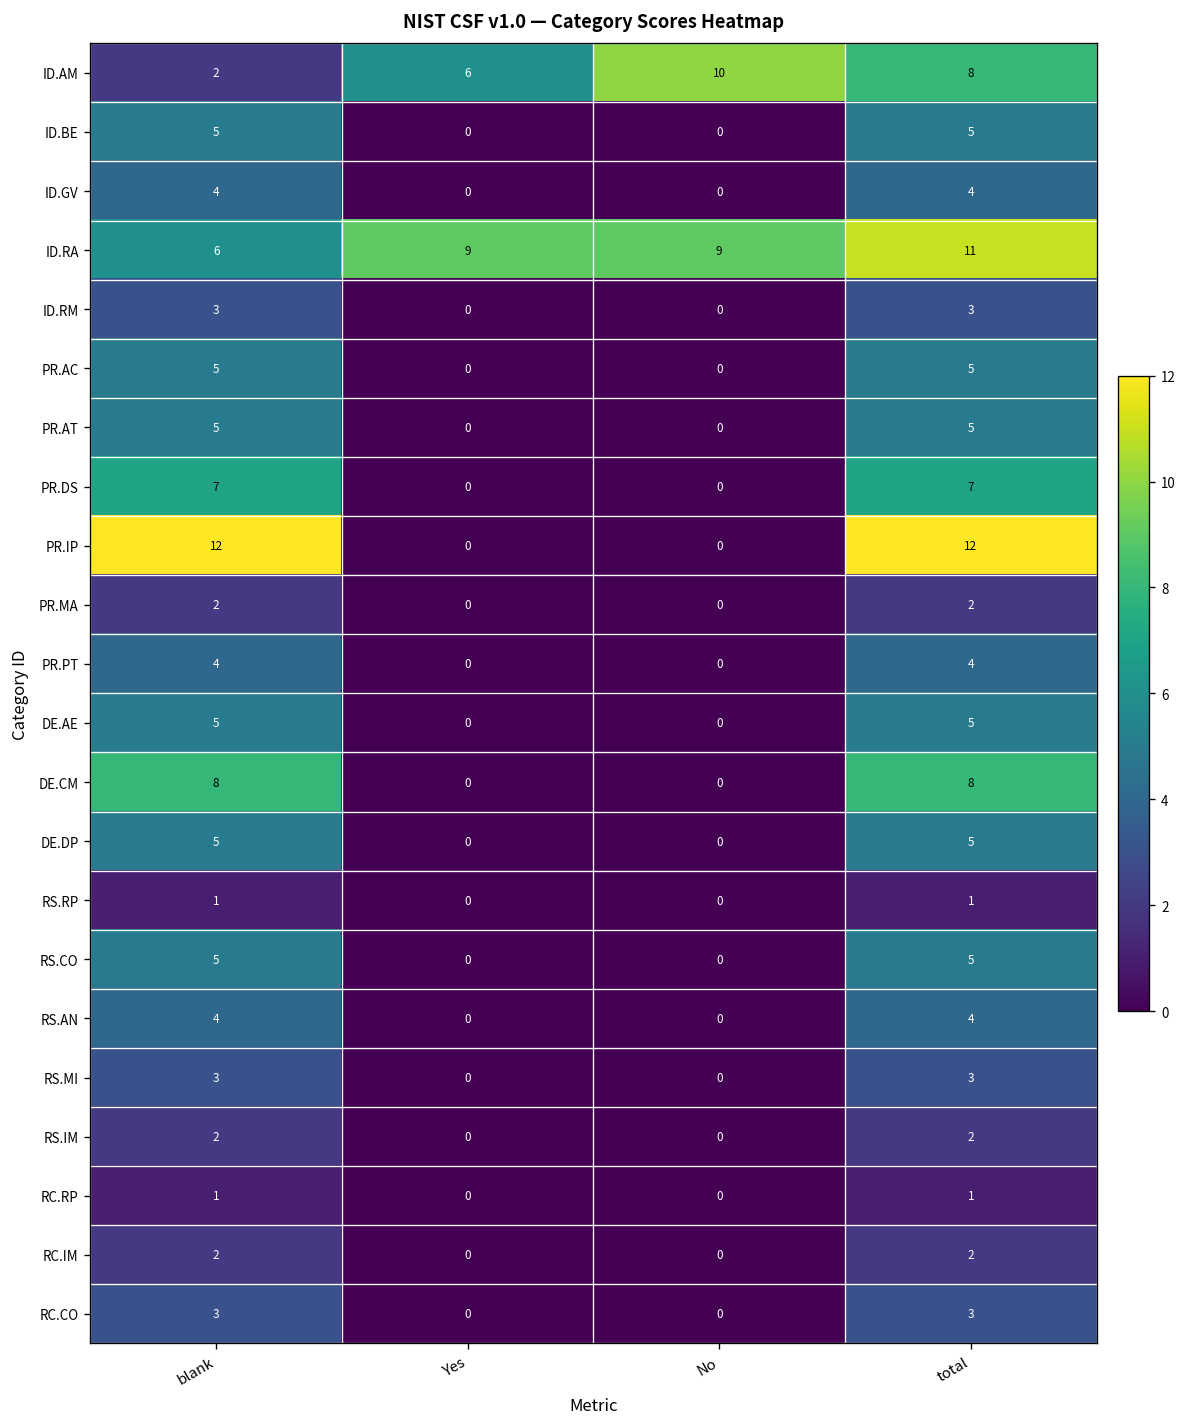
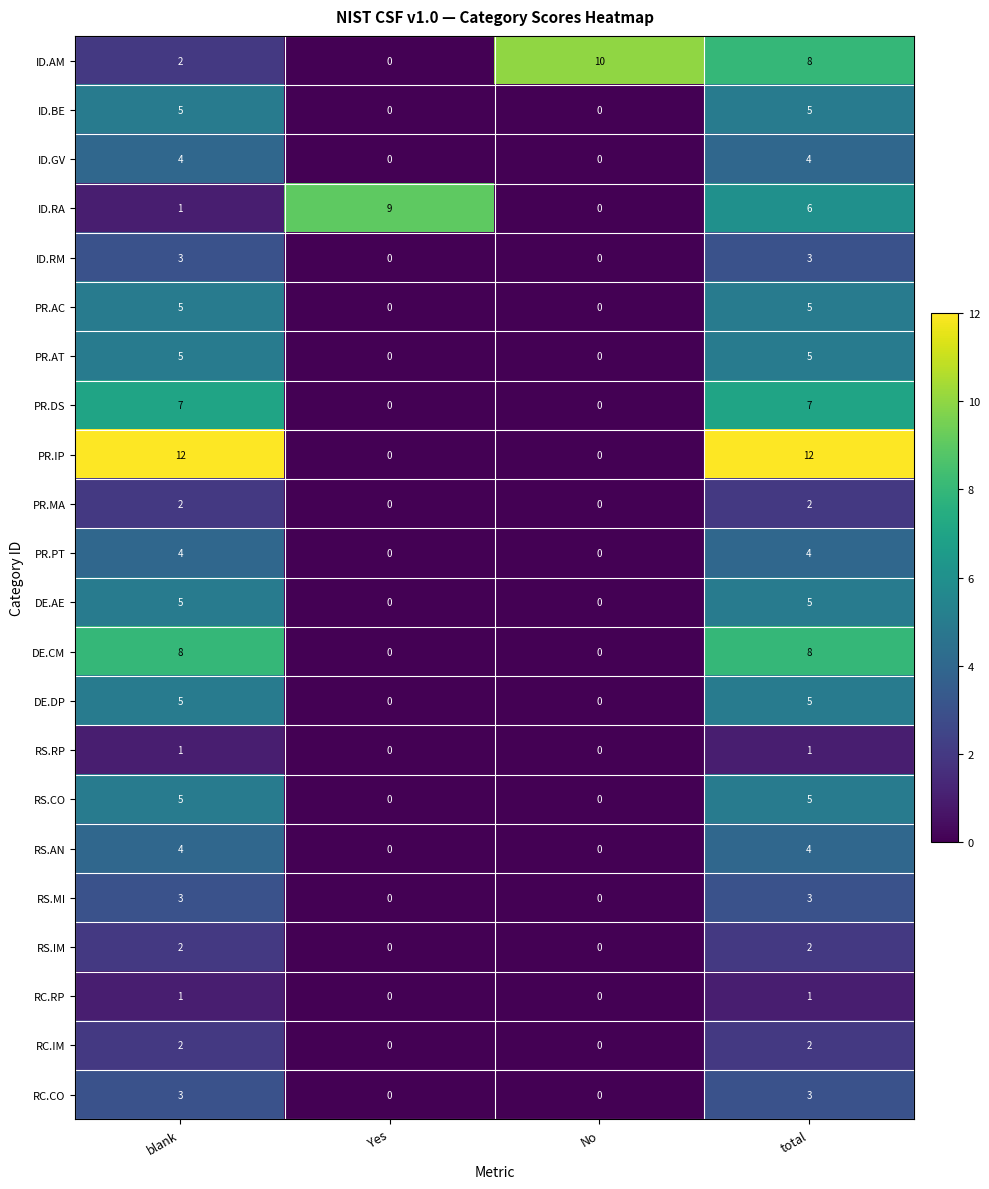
  {
    "ID.AM": {
      "blank": 2,
-     "Yes": 6,
+     "Yes": 0,
      "No": 10,
      "total": 8
    },
    "ID.BE": {
      "blank": 5,
      "Yes": 0,
      "No": 0,
      "total": 5
    },
    "ID.GV": {
      "blank": 4,
      "Yes": 0,
      "No": 0,
      "total": 4
    },
    "ID.RA": {
-     "blank": 6,
+     "blank": 1,
      "Yes": 9,
-     "No": 9,
-     "total": 11
+     "No": 0,
+     "total": 6
    },
    "ID.RM": {
      "blank": 3,
      "Yes": 0,
      "No": 0,
      "total": 3
    },
    "PR.AC": {
      "blank": 5,
      "Yes": 0,
      "No": 0,
      "total": 5
    },
    "PR.AT": {
      "blank": 5,
      "Yes": 0,
      "No": 0,
      "total": 5
    },
    "PR.DS": {
      "blank": 7,
      "Yes": 0,
      "No": 0,
      "total": 7
    },
    "PR.IP": {
      "blank": 12,
      "Yes": 0,
      "No": 0,
      "total": 12
    },
    "PR.MA": {
      "blank": 2,
      "Yes": 0,
      "No": 0,
      "total": 2
    },
    "PR.PT": {
      "blank": 4,
      "Yes": 0,
      "No": 0,
      "total": 4
    },
    "DE.AE": {
      "blank": 5,
      "Yes": 0,
      "No": 0,
      "total": 5
    },
    "DE.CM": {
      "blank": 8,
      "Yes": 0,
      "No": 0,
      "total": 8
    },
    "DE.DP": {
      "blank": 5,
      "Yes": 0,
      "No": 0,
      "total": 5
    },
    "RS.RP": {
      "blank": 1,
      "Yes": 0,
      "No": 0,
      "total": 1
    },
    "RS.CO": {
      "blank": 5,
      "Yes": 0,
      "No": 0,
      "total": 5
    },
    "RS.AN": {
      "blank": 4,
      "Yes": 0,
      "No": 0,
      "total": 4
    },
    "RS.MI": {
      "blank": 3,
      "Yes": 0,
      "No": 0,
      "total": 3
    },
    "RS.IM": {
      "blank": 2,
      "Yes": 0,
      "No": 0,
      "total": 2
    },
    "RC.RP": {
      "blank": 1,
      "Yes": 0,
      "No": 0,
      "total": 1
    },
    "RC.IM": {
      "blank": 2,
      "Yes": 0,
      "No": 0,
      "total": 2
    },
    "RC.CO": {
      "blank": 3,
      "Yes": 0,
      "No": 0,
      "total": 3
    }
  }
